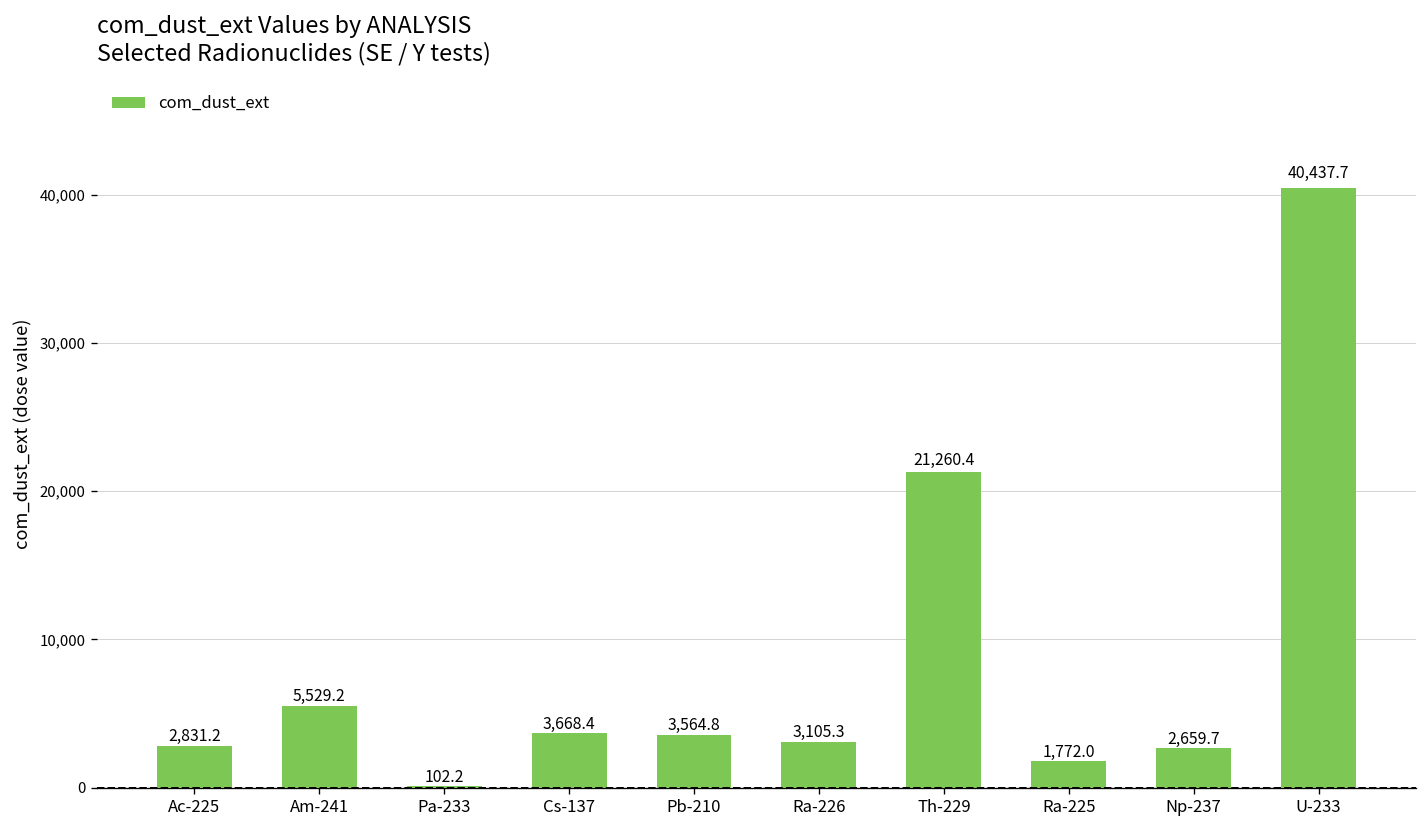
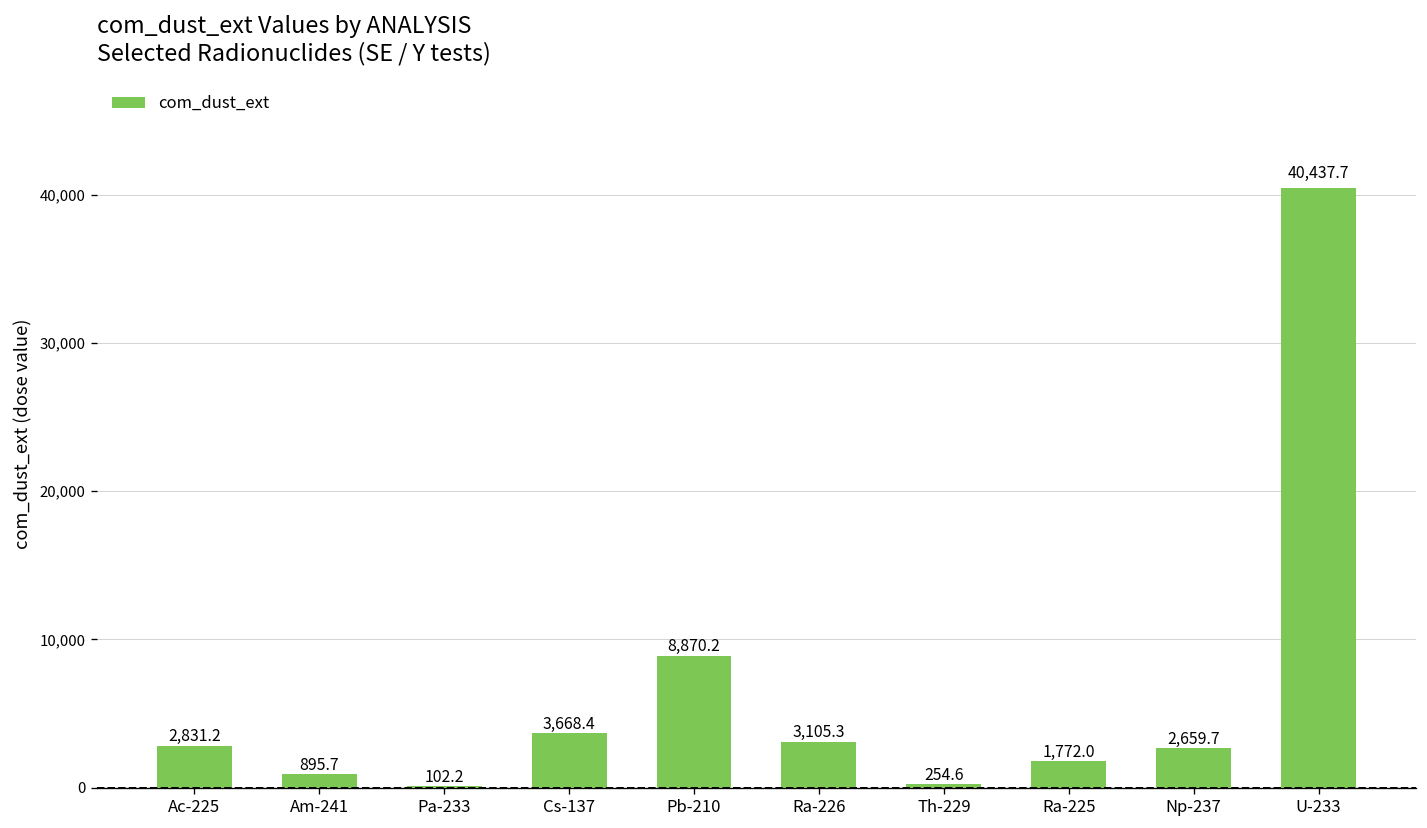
  {
    "Ac-225": "2,831.2",
-   "Am-241": "5,529.2",
+   "Am-241": "895.7",
    "Pa-233": "102.2",
    "Cs-137": "3,668.4",
-   "Pb-210": "3,564.8",
+   "Pb-210": "8,870.2",
    "Ra-226": "3,105.3",
-   "Th-229": "21,260.4",
+   "Th-229": "254.6",
    "Ra-225": "1,772.0",
    "Np-237": "2,659.7",
    "U-233": "40,437.7"
  }
